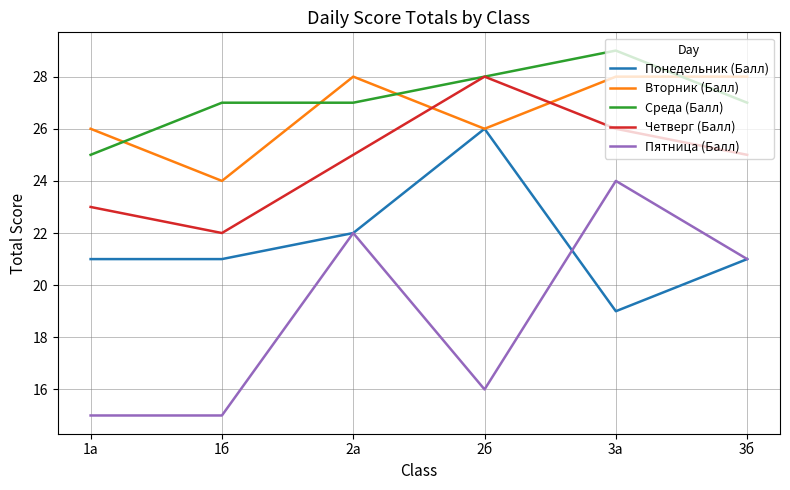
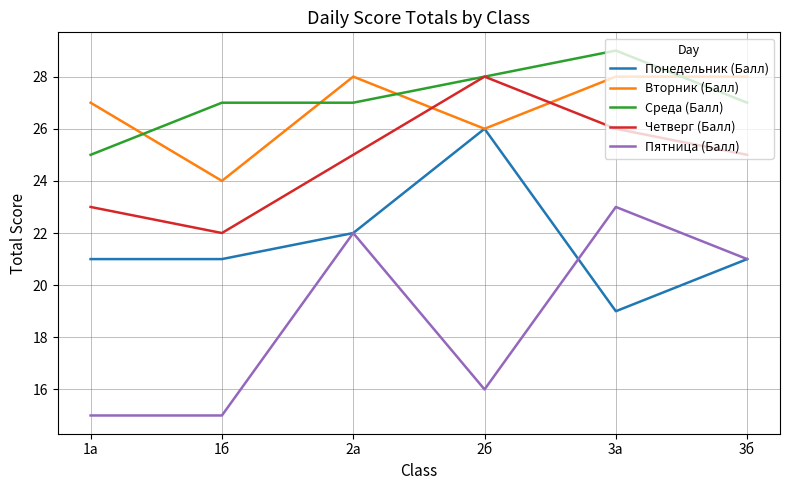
  {
    "Понедельник (Балл)": {
      "1а": 21,
      "1б": 21,
      "3а": 19
    },
    "Вторник (Балл)": {
-     "1а": 26,
+     "1а": 27,
      "1б": 24,
      "2а": 28
    },
    "Среда (Балл)": {
      "1а": 25,
      "1б": 27,
      "2а": 27
    },
    "Четверг (Балл)": {
      "1а": 23,
      "1б": 22,
      "2а": 25
    },
    "Пятница (Балл)": {
      "1а": 15,
      "1б": 15,
      "2б": 16,
-     "3а": 24
+     "3а": 23
    }
  }
